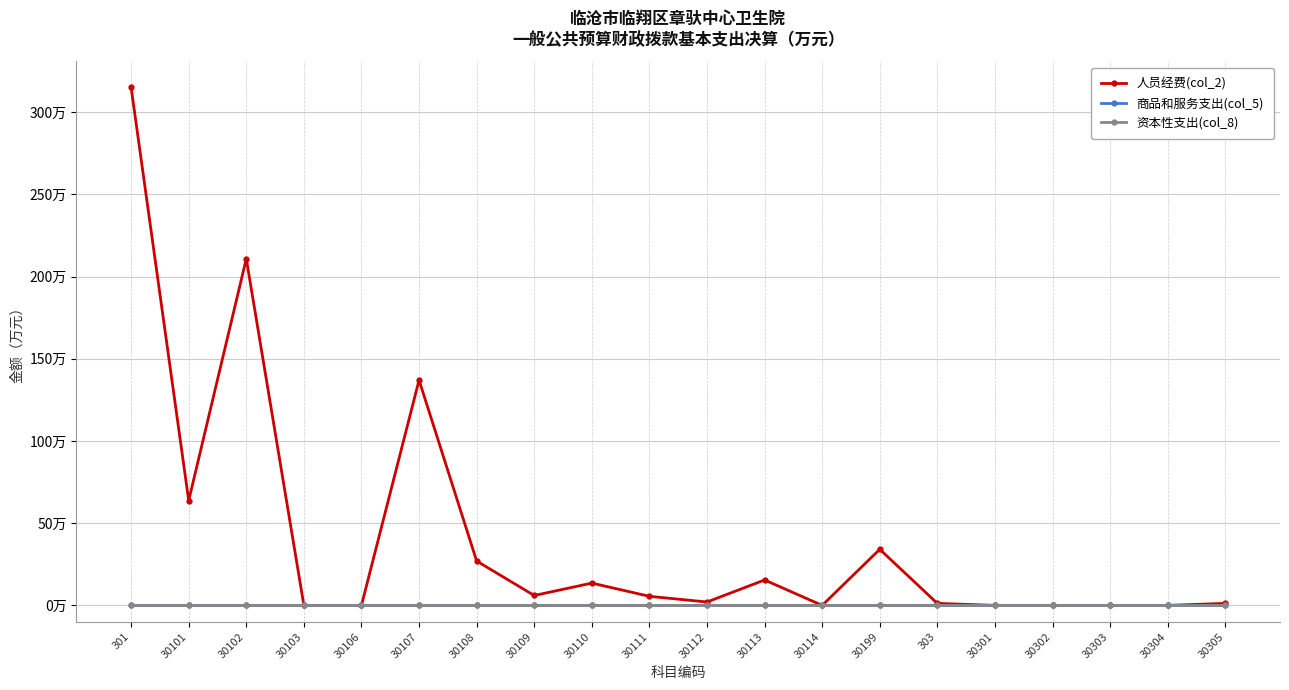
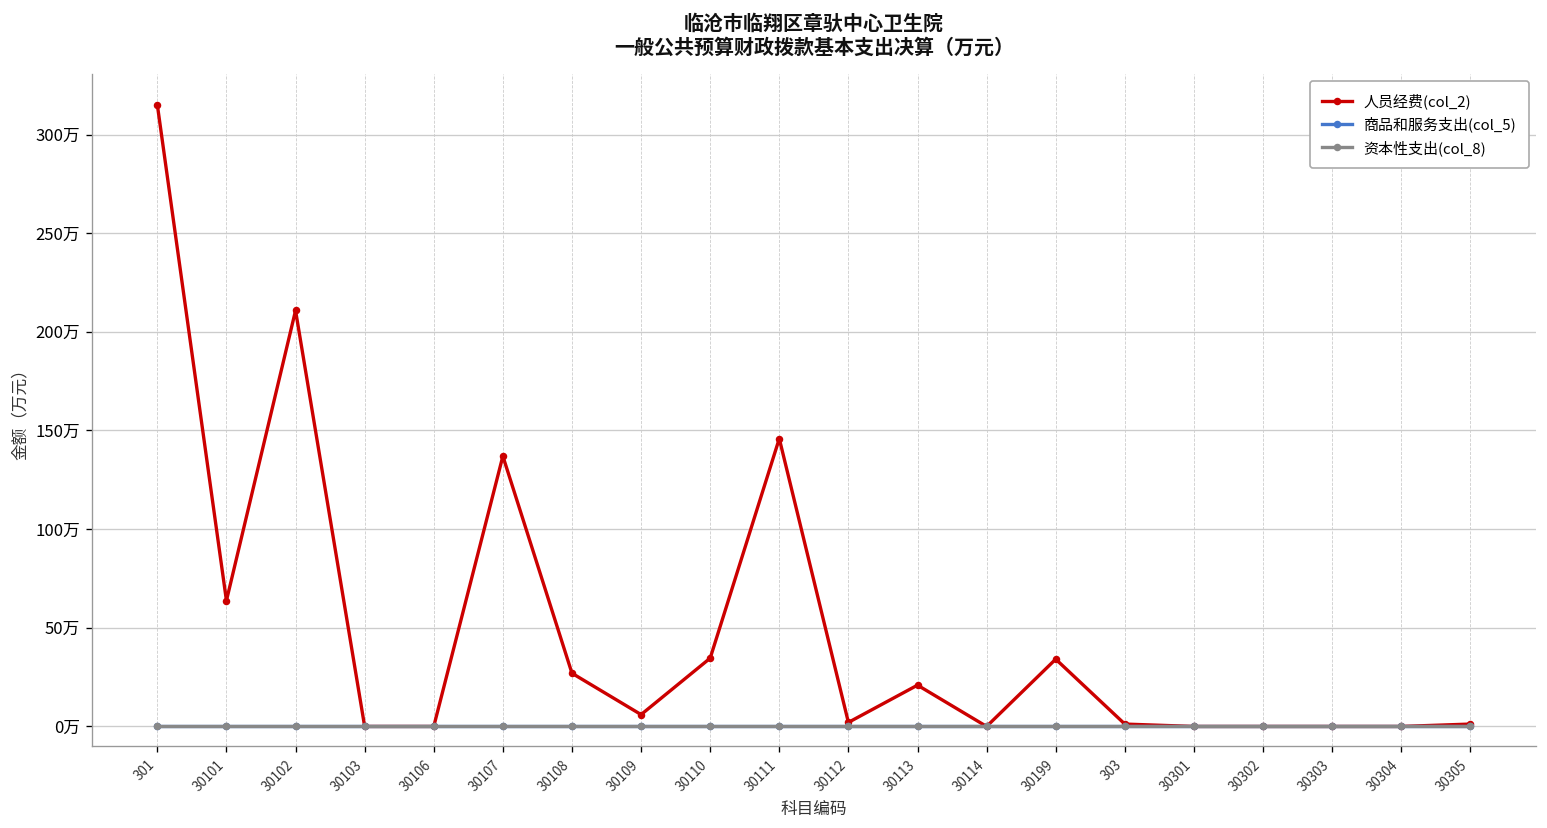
  {
    "人员经费(col_2)": {
      "301": "315万",
      "30101": "64万",
      "30102": "211万",
      "30107": "137万",
      "30108": "27万",
      "30109": "6万",
-     "30110": "14万",
-     "30111": "6万",
+     "30110": "35万",
+     "30111": "146万",
      "30112": "2万",
-     "30113": "15万",
+     "30113": "21万",
      "30199": "34万"
    },
    "资本性支出(col_8)": {
      "301": "0万",
      "30101": "0万",
      "30102": "0万",
      "30107": "0万",
      "30108": "0万",
      "30109": "0万",
      "30110": "0万",
      "30111": "0万",
      "30112": "0万",
      "30113": "0万",
      "30199": "0万"
    }
  }
